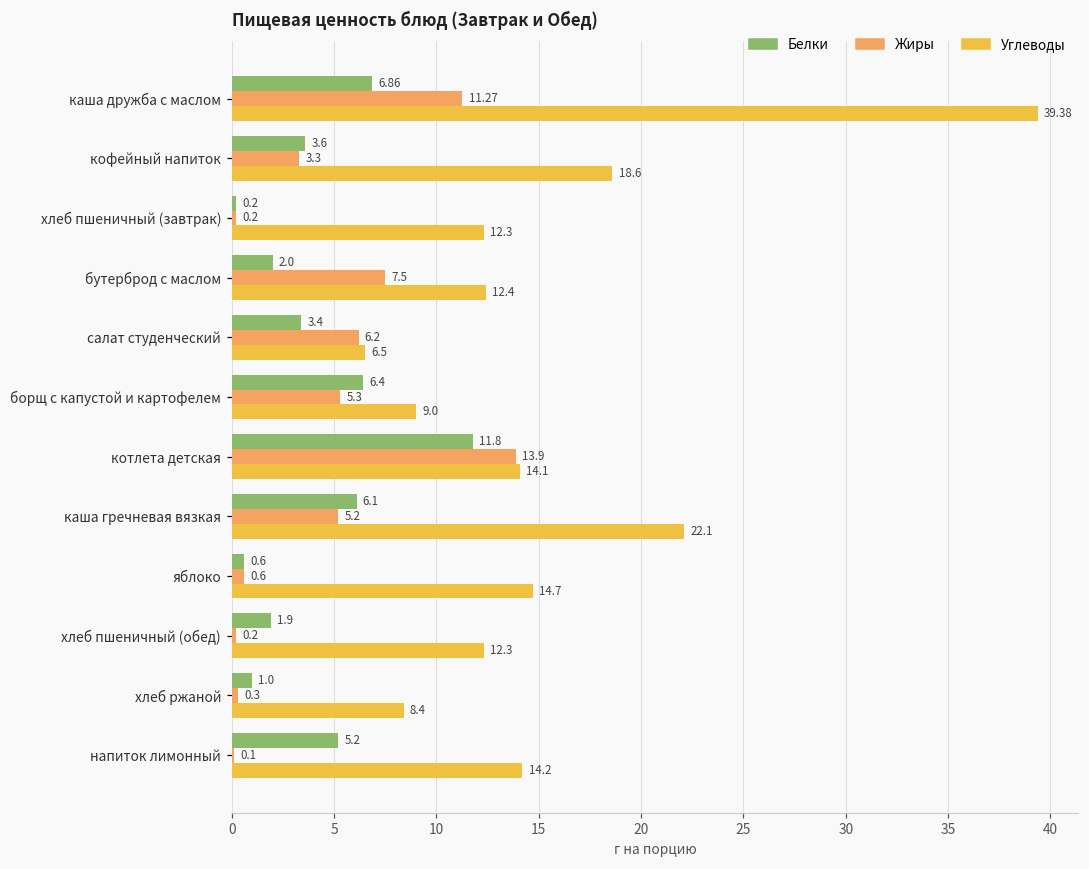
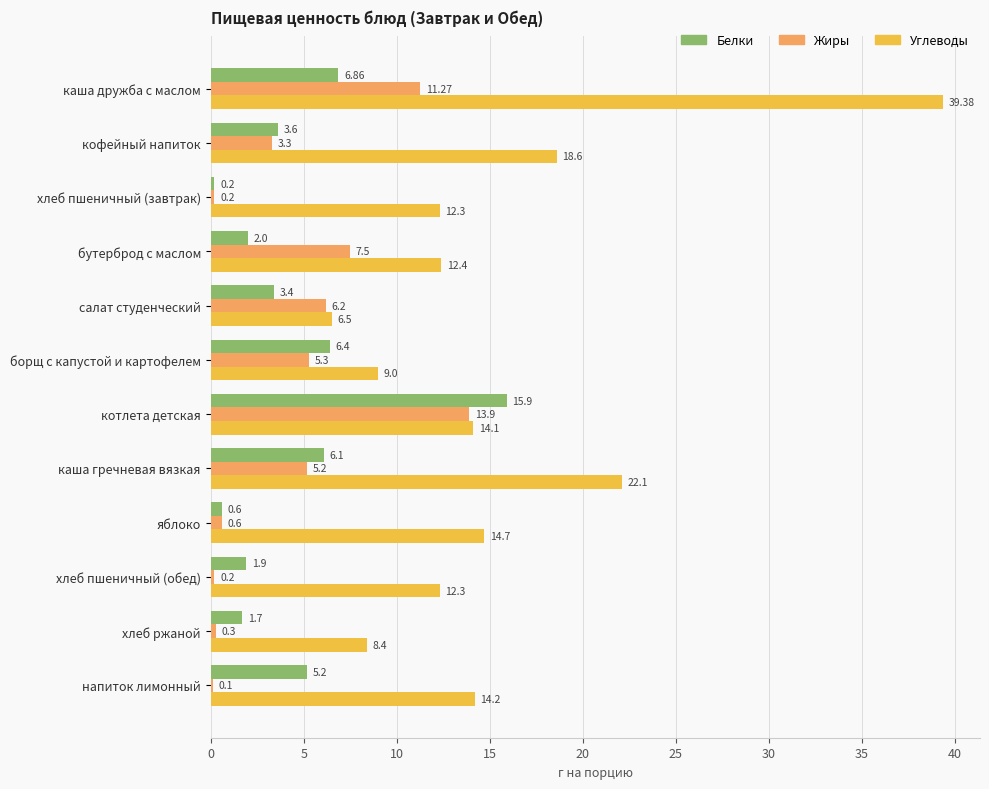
  {
    "Белки": {
      "каша дружба с маслом": 6.86,
      "кофейный напиток": 3.6,
      "хлеб пшеничный (завтрак)": 0.2,
      "бутерброд с маслом": 2.0,
      "салат студенческий": 3.4,
      "борщ с капустой и картофелем": 6.4,
-     "котлета детская": 11.8,
+     "котлета детская": 15.9,
      "каша гречневая вязкая": 6.1,
      "яблоко": 0.6,
      "хлеб пшеничный (обед)": 1.9,
-     "хлеб ржаной": 1.0,
+     "хлеб ржаной": 1.7,
      "напиток лимонный": 5.2
    }
  }
